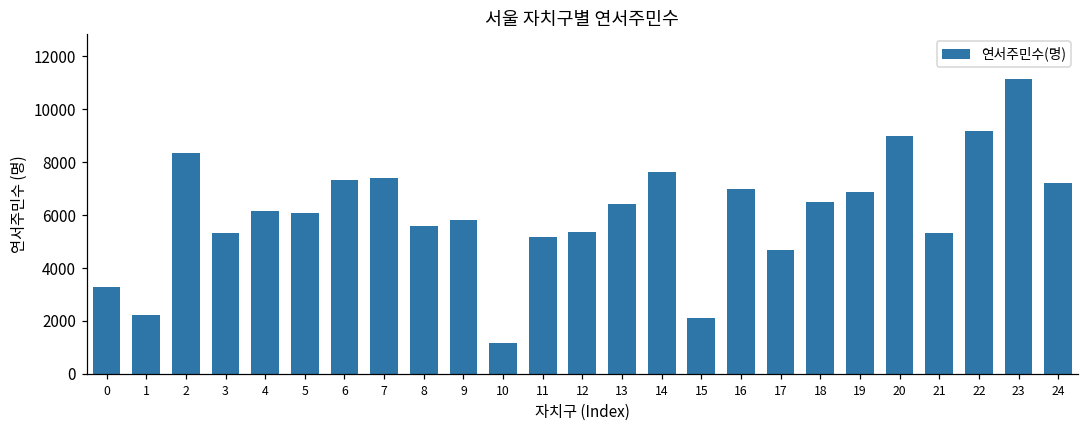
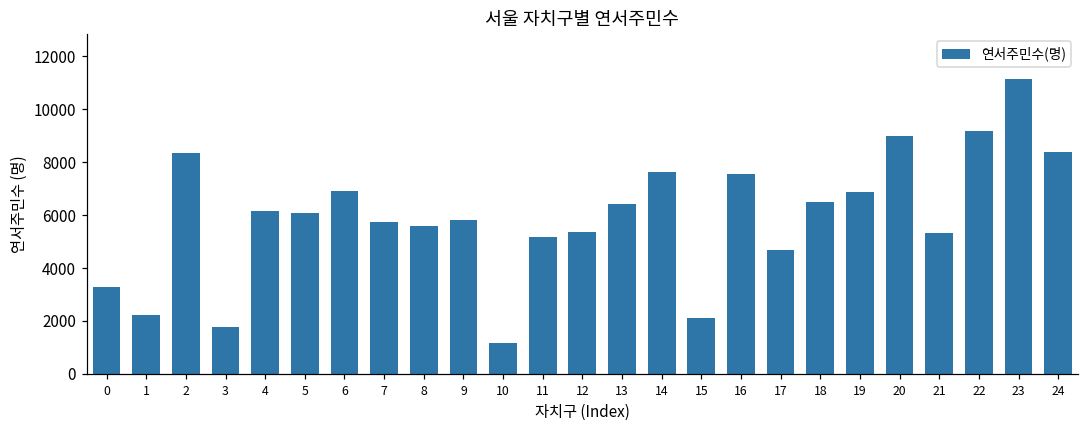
  {
    "0": 3300,
    "1": 2200,
    "2": 8400,
-   "3": 5300,
+   "3": 1800,
    "4": 6200,
    "5": 6100,
-   "6": 7300,
-   "7": 7400,
+   "6": 6900,
+   "7": 5700,
    "8": 5600,
    "9": 5800,
    "10": 1200,
    "11": 5200,
    "12": 5400,
    "13": 6400,
    "14": 7600,
    "15": 2100,
-   "16": 7000,
+   "16": 7600,
    "17": 4700,
    "18": 6500,
    "19": 6900,
    "20": 9000,
    "21": 5300,
    "22": 9200,
    "23": 11200,
-   "24": 7200
+   "24": 8400
  }
